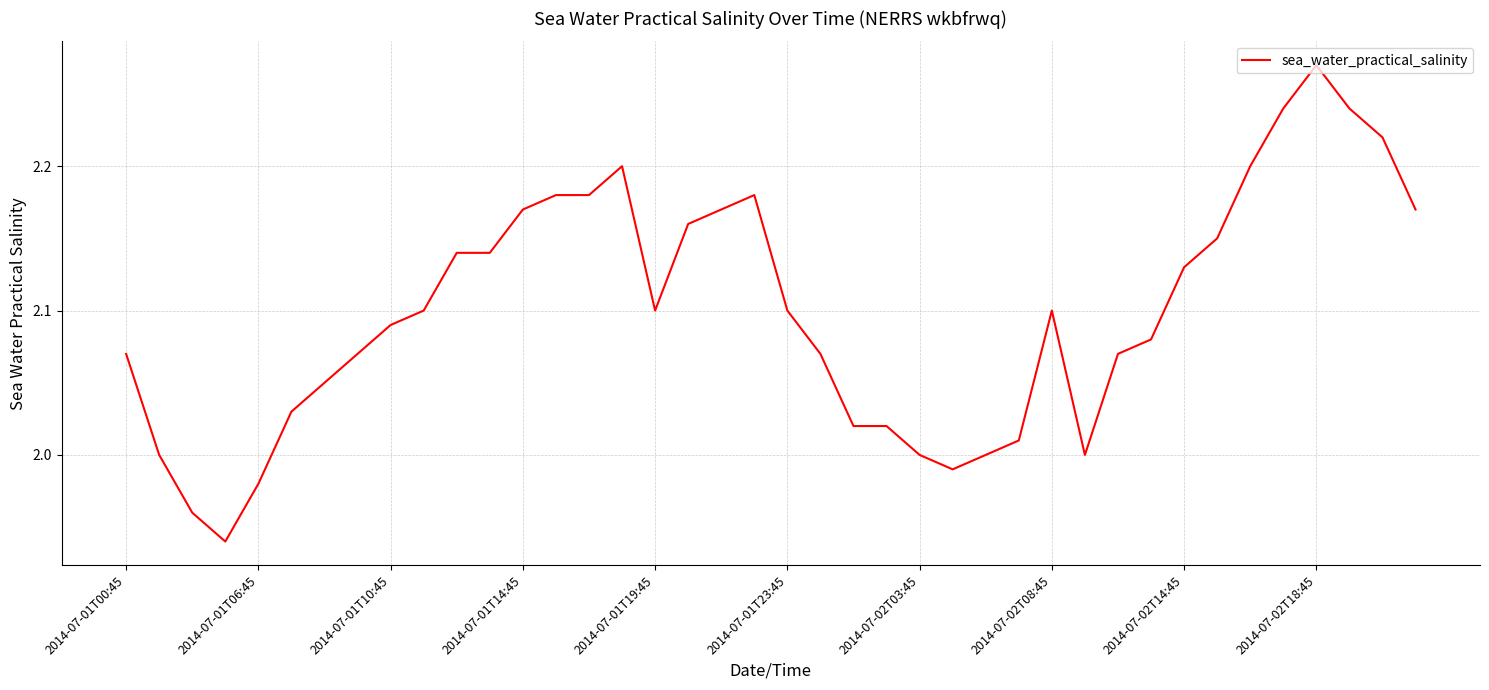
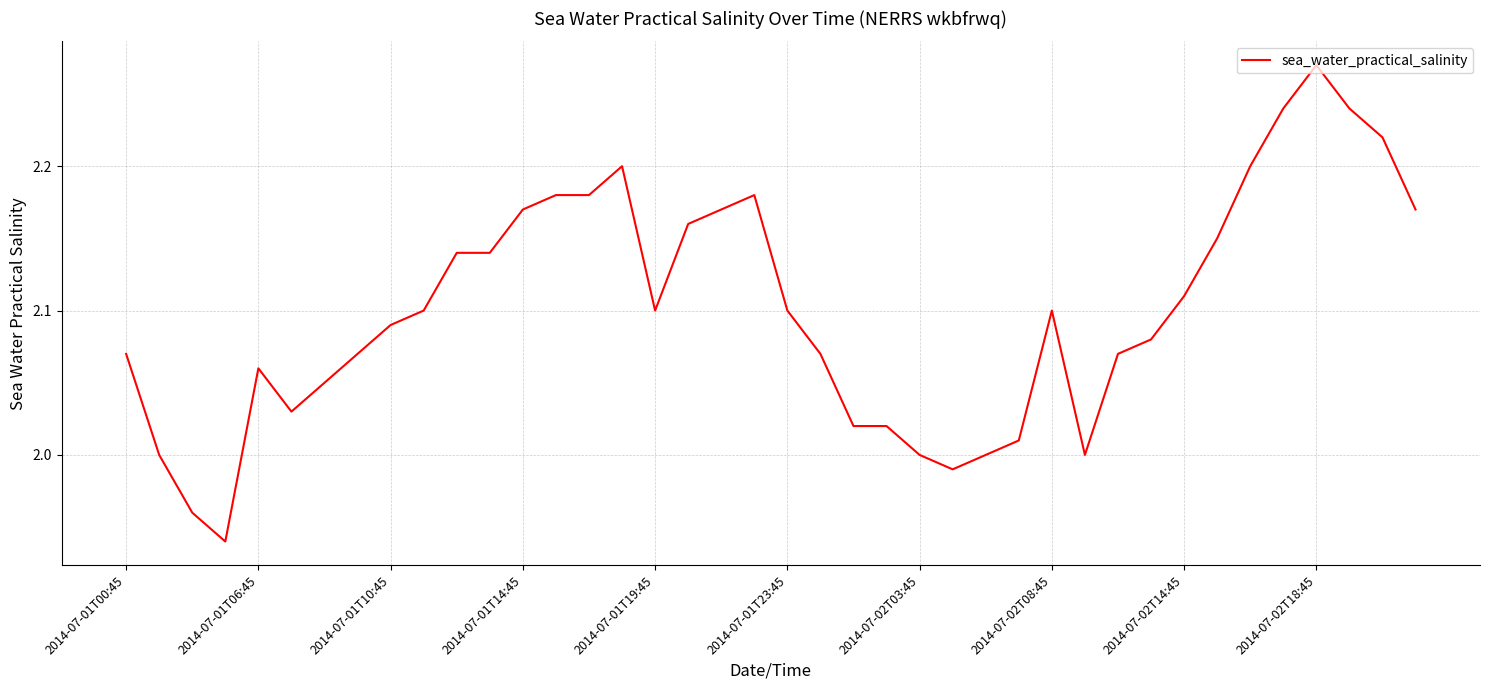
  {
    "2014-07-01T00:45": 2.07,
-   "2014-07-01T06:45": 1.98,
+   "2014-07-01T06:45": 2.06,
    "2014-07-01T10:45": 2.09,
    "2014-07-01T14:45": 2.17,
    "2014-07-01T19:45": 2.10,
    "2014-07-01T23:45": 2.10,
    "2014-07-02T03:45": 2.00,
    "2014-07-02T08:45": 2.10,
-   "2014-07-02T14:45": 2.13
+   "2014-07-02T14:45": 2.11
  }
